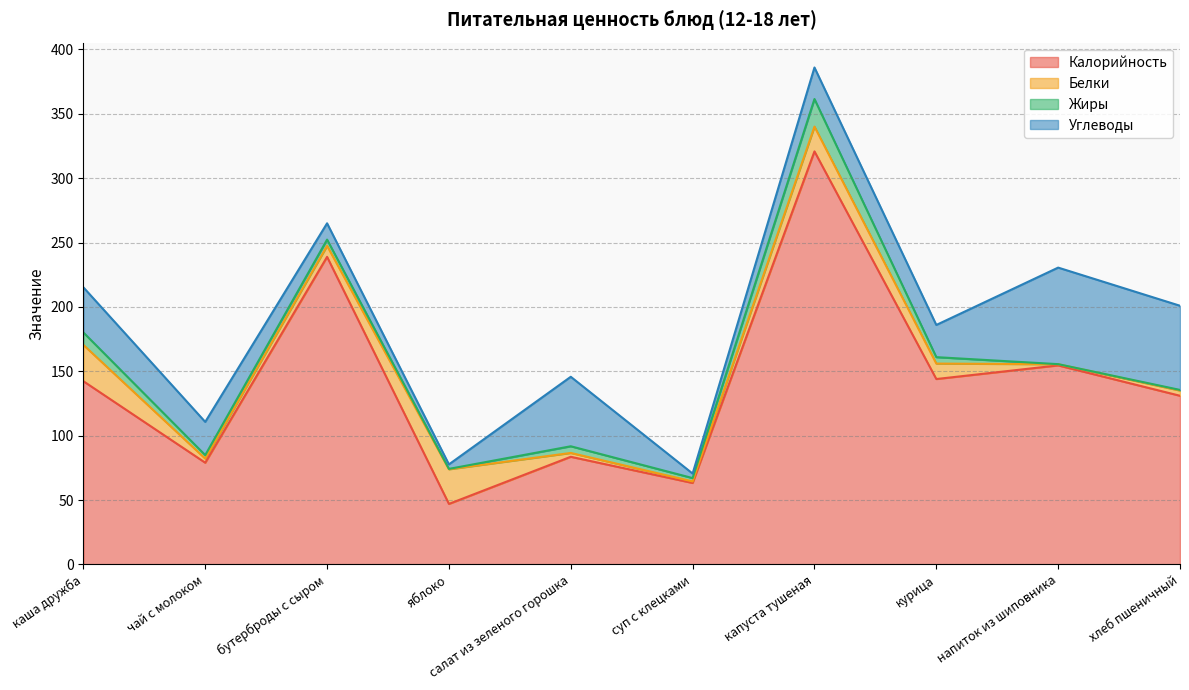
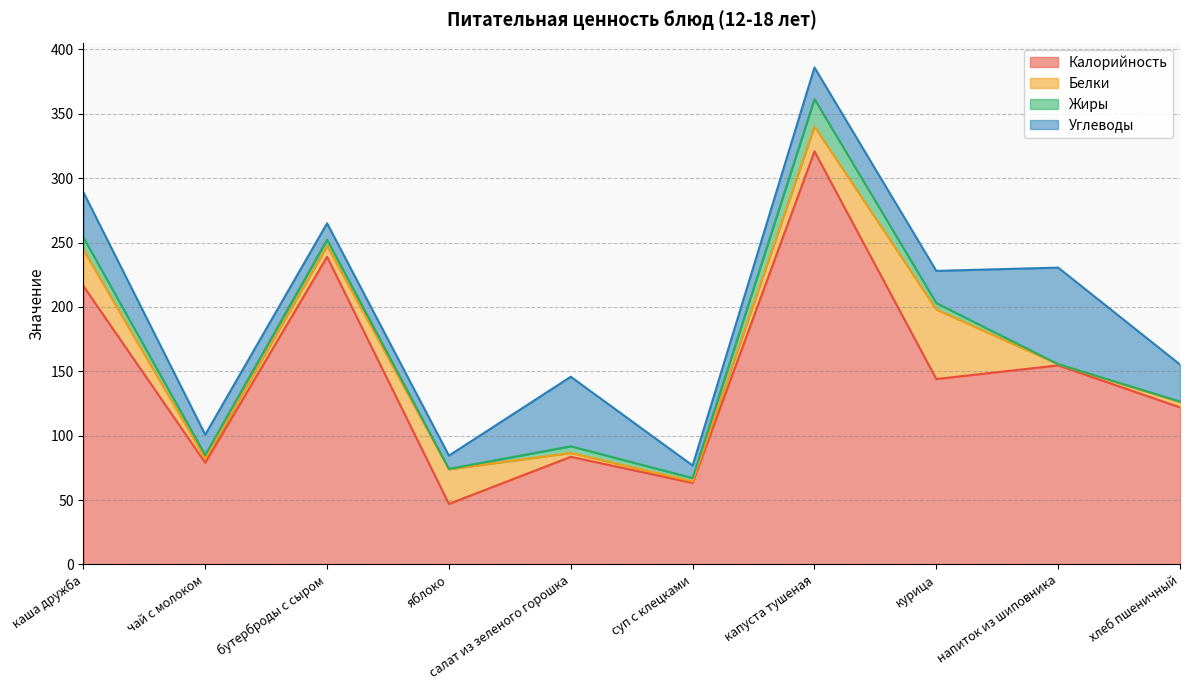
  {
    "Калорийность": {
-     "каша дружба": 142,
+     "каша дружба": 216,
      "чай с молоком": 79,
      "бутерброды с сыром": 239,
      "яблоко": 47,
      "салат из зеленого горошка": 84,
      "капуста тушеная": 321,
      "курица": 144,
-     "хлеб пшеничный": 131
+     "хлеб пшеничный": 122
    },
    "Белки": {
      "каша дружба": 28,
      "чай с молоком": 3,
      "бутерброды с сыром": 9,
      "салат из зеленого горошка": 3,
      "капуста тушеная": 19,
-     "курица": 12
+     "курица": 54
    },
    "Жиры": {
      "каша дружба": 10,
      "чай с молоком": 3,
      "бутерброды с сыром": 5,
      "салат из зеленого горошка": 5,
      "суп с клецками": 3,
      "капуста тушеная": 21,
      "курица": 5
    },
    "Углеводы": {
      "каша дружба": 35,
-     "чай с молоком": 26,
+     "чай с молоком": 16,
      "бутерброды с сыром": 13,
-     "яблоко": 4,
+     "яблоко": 10,
      "салат из зеленого горошка": 54,
-     "суп с клецками": 4,
+     "суп с клецками": 10,
      "капуста тушеная": 25,
      "курица": 25,
      "напиток из шиповника": 75,
-     "хлеб пшеничный": 65
+     "хлеб пшеничный": 29
    }
  }
